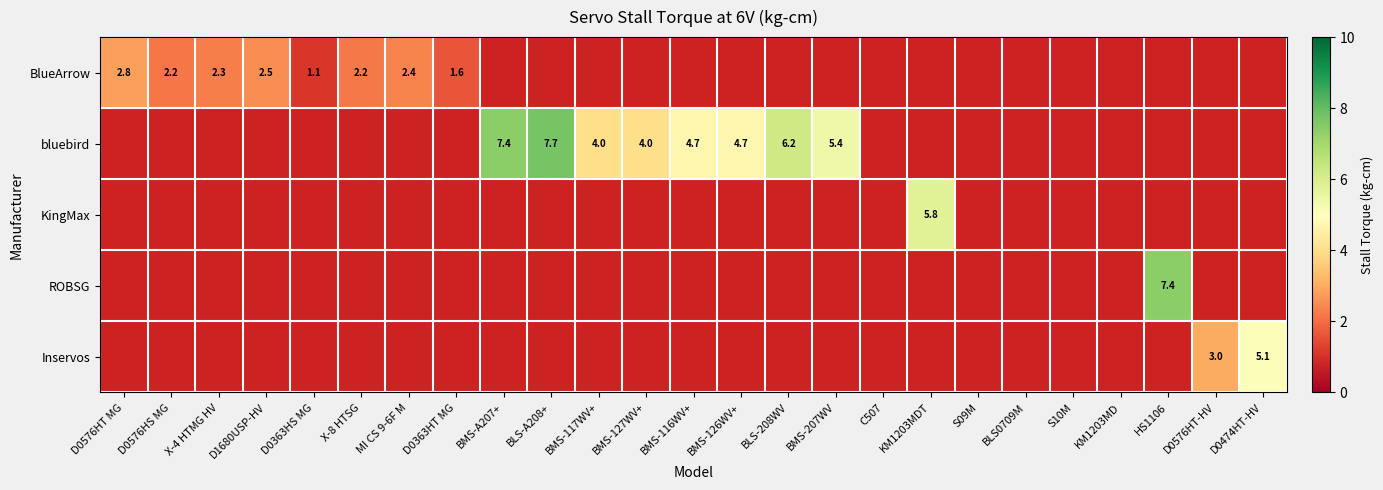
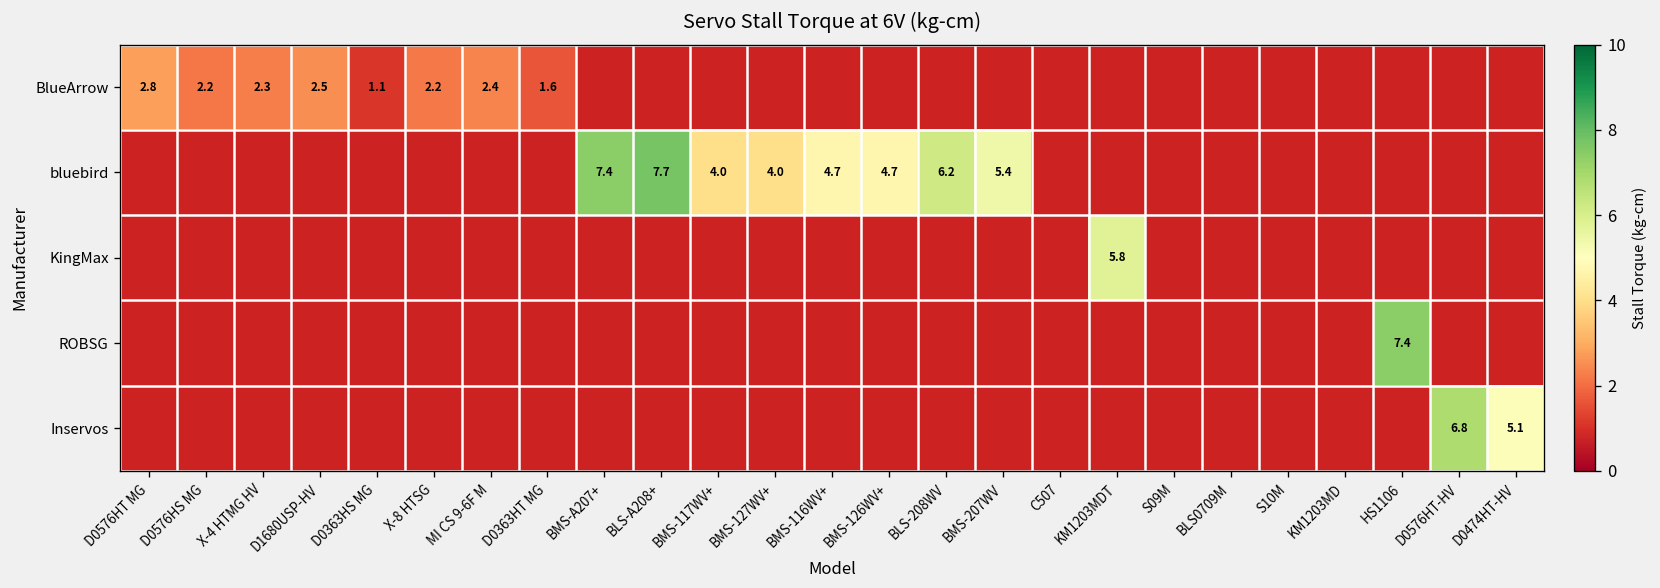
  {
    "BlueArrow": {
      "D0576HT MG": 2.8,
      "D0576HS MG": 2.2,
      "X-4 HTMG HV": 2.3,
      "D1680USP-HV": 2.5,
      "D0363HS MG": 1.1,
      "X-8 HTSG": 2.2,
      "MI CS 9-6F M": 2.4,
      "D0363HT MG": 1.6
    },
    "bluebird": {
      "BMS-A207+": 7.4,
      "BLS-A208+": 7.7,
      "BMS-117WV+": 4.0,
      "BMS-127WV+": 4.0,
      "BMS-116WV+": 4.7,
      "BMS-126WV+": 4.7,
      "BLS-208WV": 6.2,
      "BMS-207WV": 5.4
    },
    "KingMax": {
      "KM1203MDT": 5.8
    },
    "ROBSG": {
      "HS1106": 7.4
    },
    "Inservos": {
-     "D0576HT-HV": 3.0,
+     "D0576HT-HV": 6.8,
      "D0474HT-HV": 5.1
    }
  }
